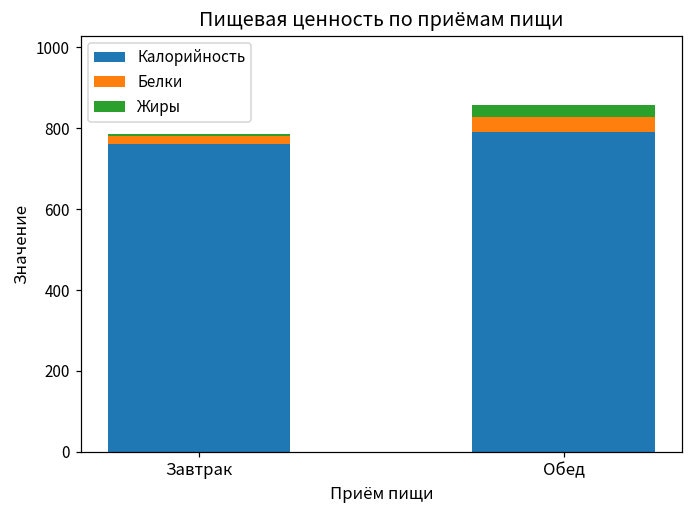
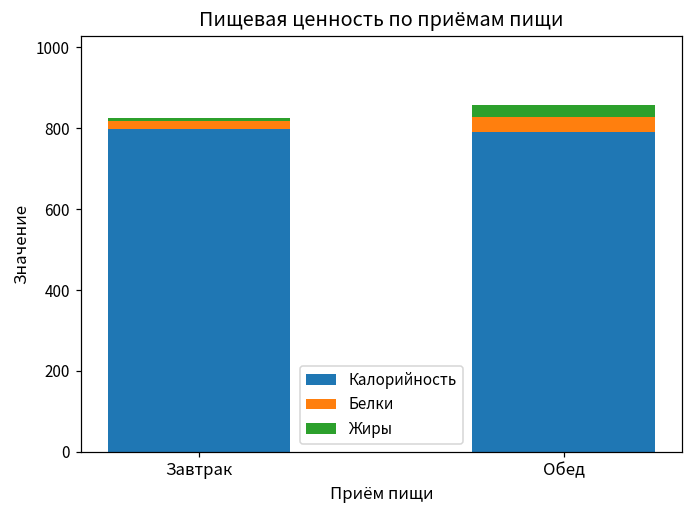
  {
    "Калорийность": {
-     "Завтрак": 760,
+     "Завтрак": 800,
      "Обед": 790
    },
    "Белки": {
      "Завтрак": 20,
      "Обед": 40
    },
    "Жиры": {
      "Обед": 30
    }
  }
